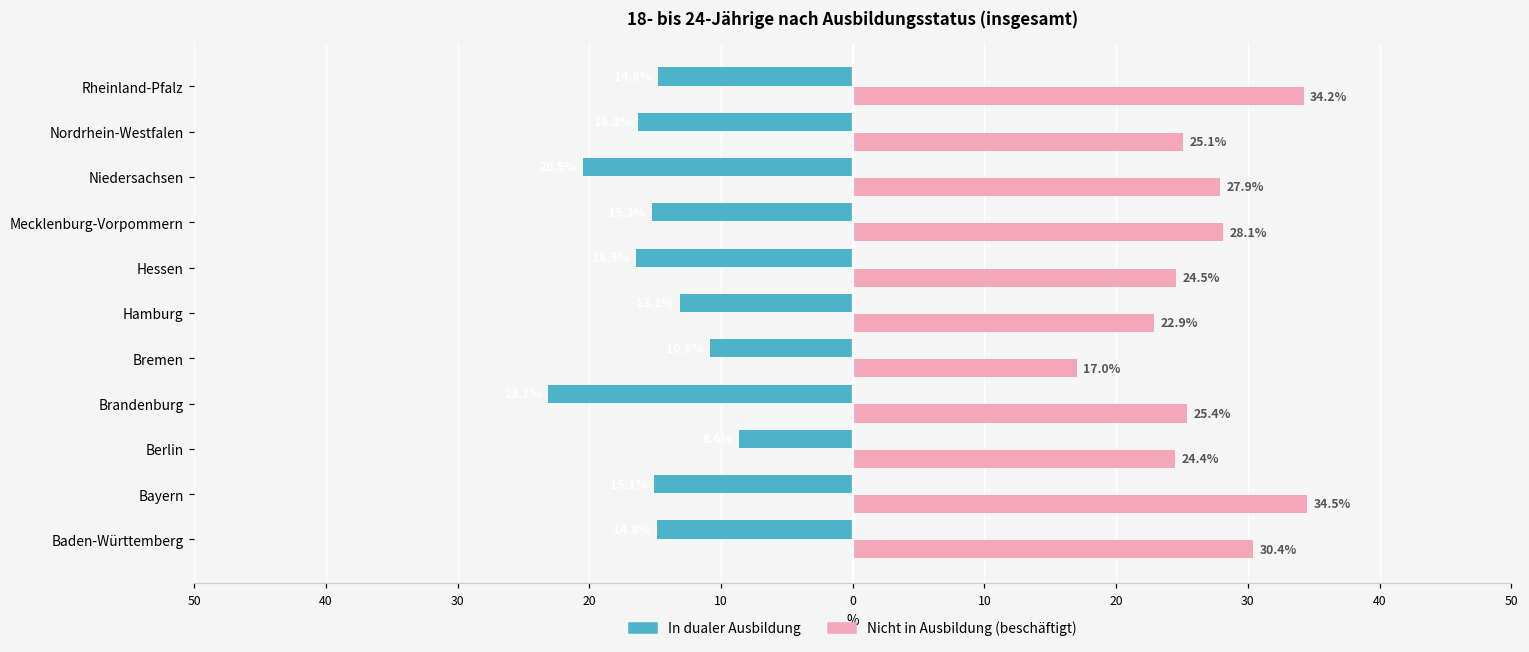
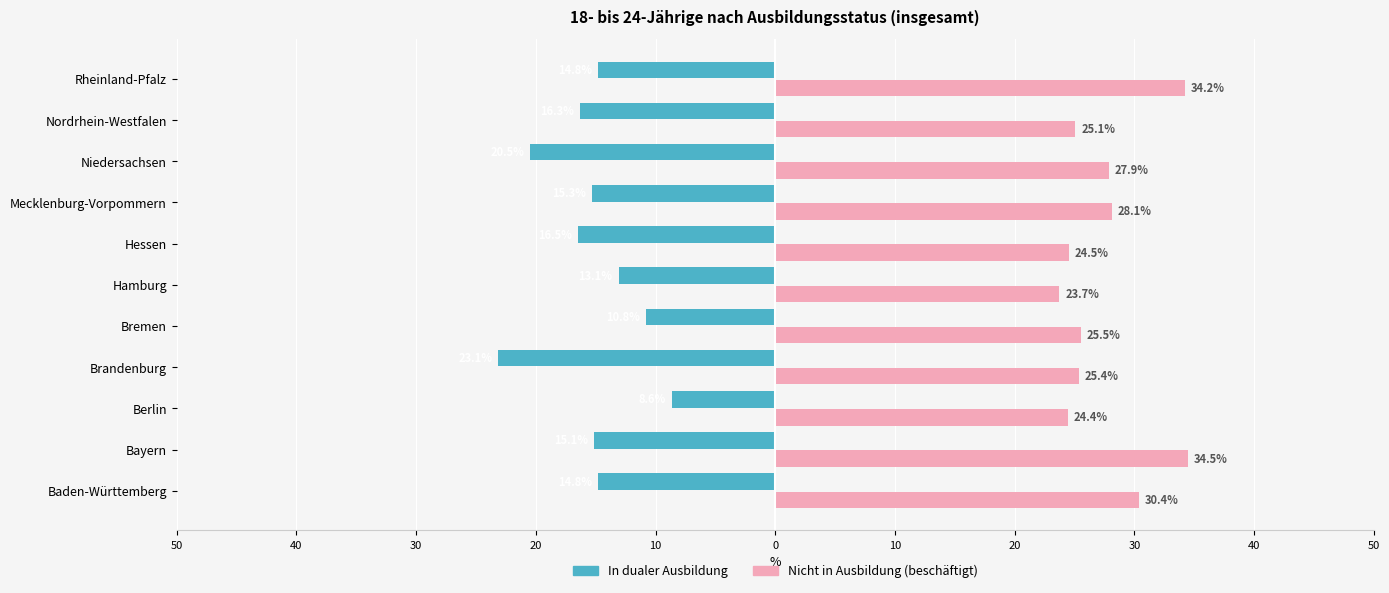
  {
    "Nicht in Ausbildung (beschäftigt)": {
      "Rheinland-Pfalz": "34.2%",
      "Nordrhein-Westfalen": "25.1%",
      "Niedersachsen": "27.9%",
      "Mecklenburg-Vorpommern": "28.1%",
      "Hessen": "24.5%",
-     "Hamburg": "22.9%",
-     "Bremen": "17.0%",
+     "Hamburg": "23.7%",
+     "Bremen": "25.5%",
      "Brandenburg": "25.4%",
      "Berlin": "24.4%",
      "Bayern": "34.5%",
      "Baden-Württemberg": "30.4%"
    }
  }
